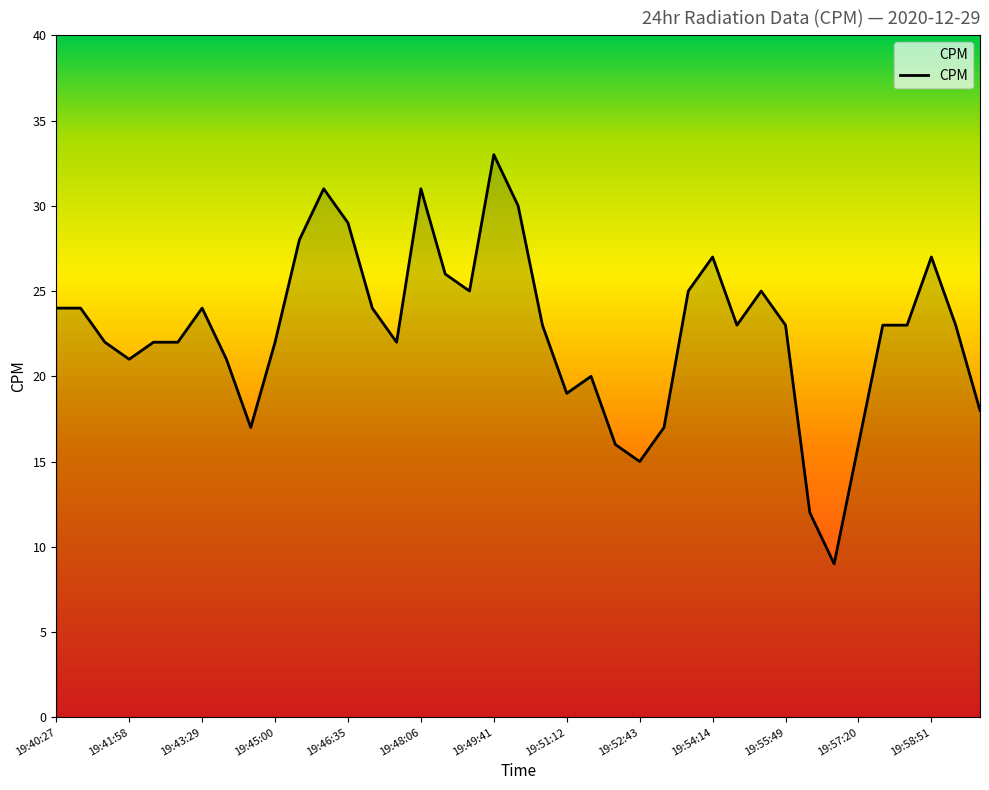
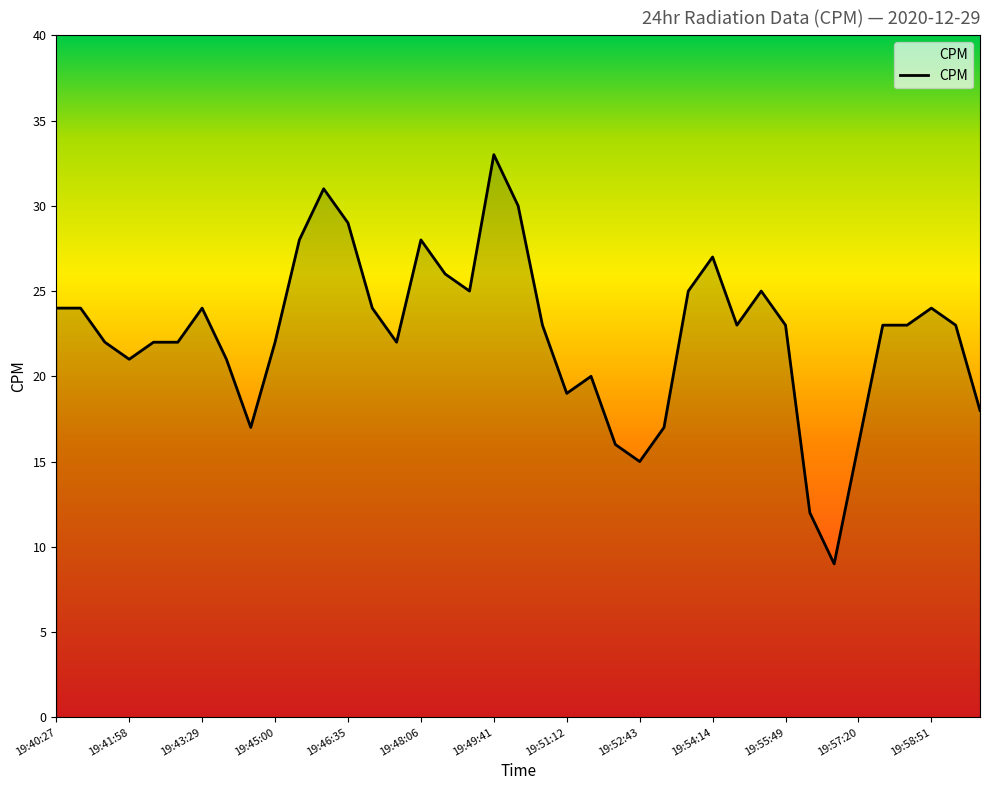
  {
    "19:40:27": 24,
    "19:41:58": 21,
    "19:43:29": 24,
    "19:45:00": 22,
    "19:46:35": 29,
-   "19:48:06": 31,
+   "19:48:06": 28,
    "19:49:41": 33,
    "19:51:12": 19,
    "19:52:43": 15,
    "19:54:14": 27,
    "19:55:49": 23,
    "19:57:20": 16,
-   "19:58:51": 27
+   "19:58:51": 24
  }
